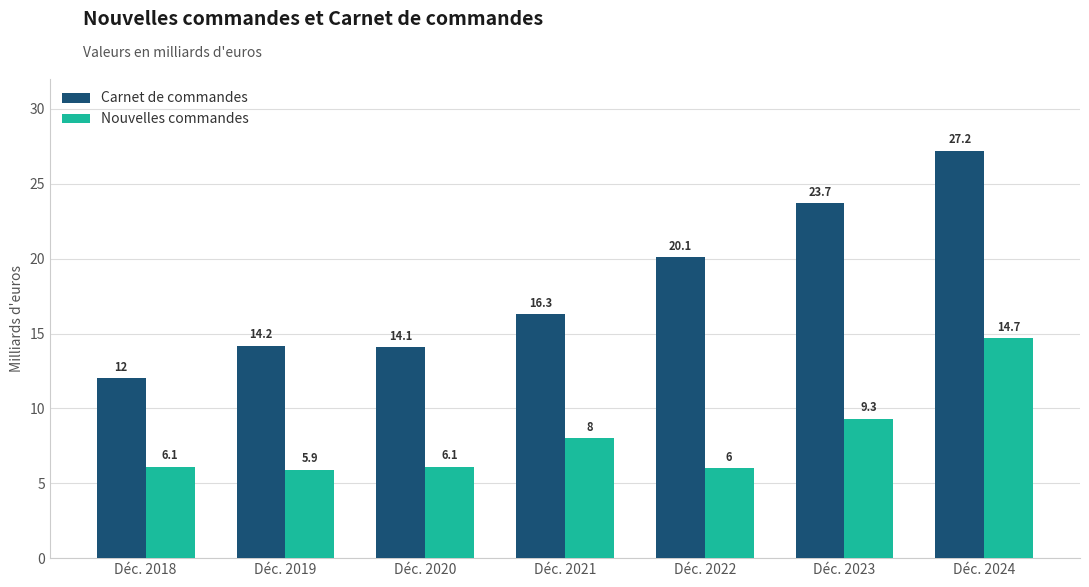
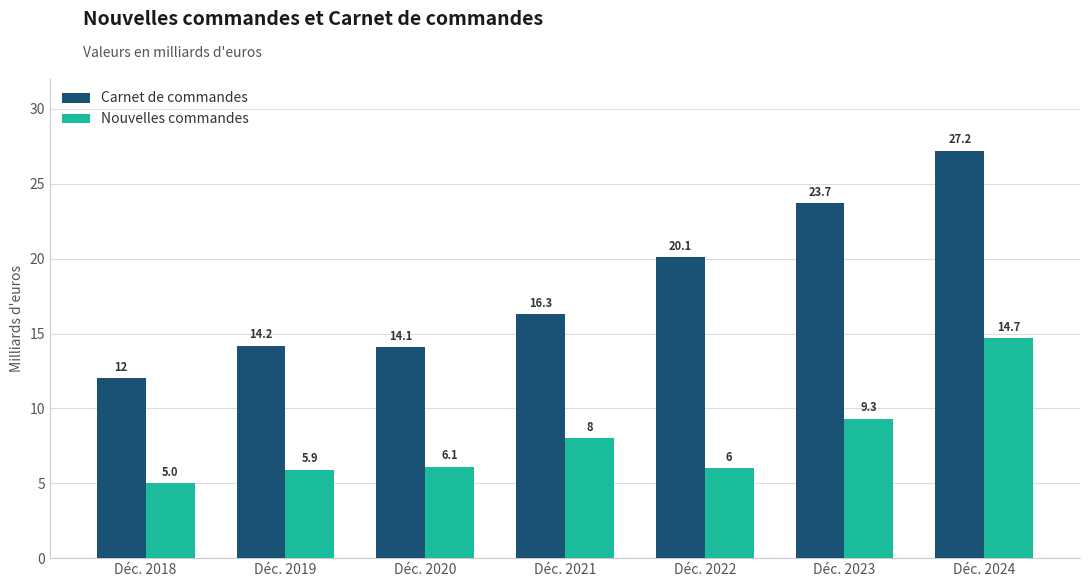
  {
    "Carnet de commandes": {
      "Déc. 2018": 12,
      "Déc. 2019": 14.2,
      "Déc. 2020": 14.1,
      "Déc. 2021": 16.3,
      "Déc. 2022": 20.1,
      "Déc. 2023": 23.7,
      "Déc. 2024": 27.2
    },
    "Nouvelles commandes": {
-     "Déc. 2018": 6.1,
+     "Déc. 2018": 5.0,
      "Déc. 2019": 5.9,
      "Déc. 2020": 6.1,
      "Déc. 2021": 8,
      "Déc. 2022": 6,
      "Déc. 2023": 9.3,
      "Déc. 2024": 14.7
    }
  }
